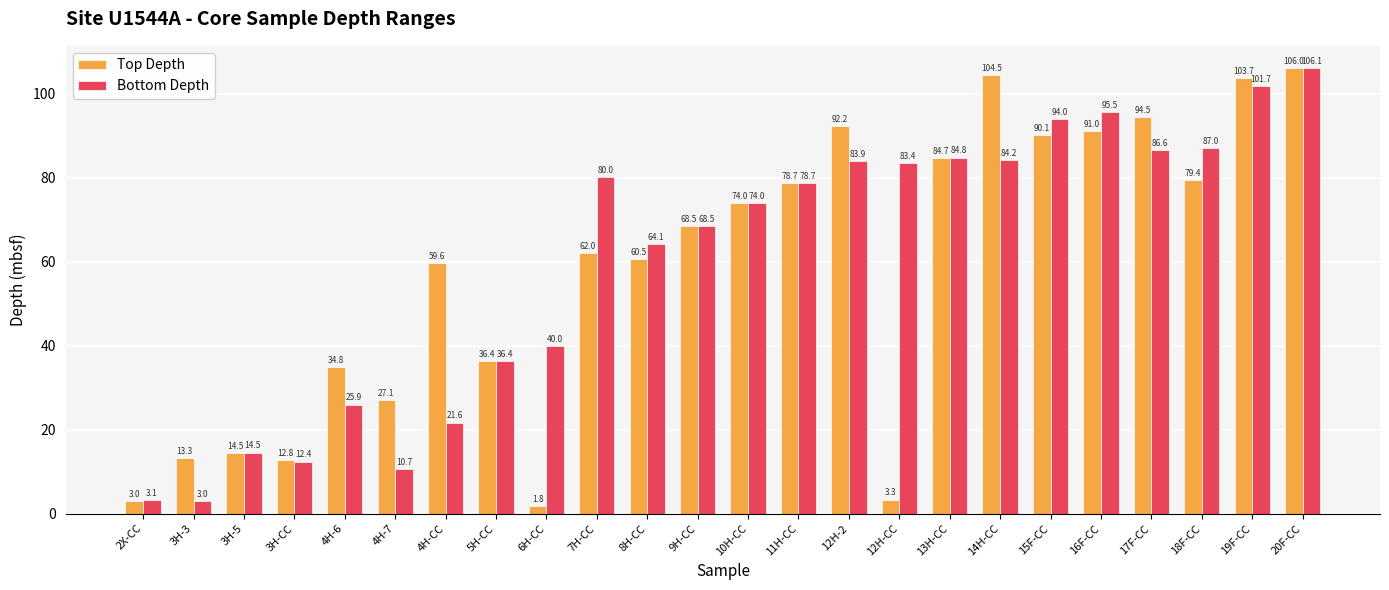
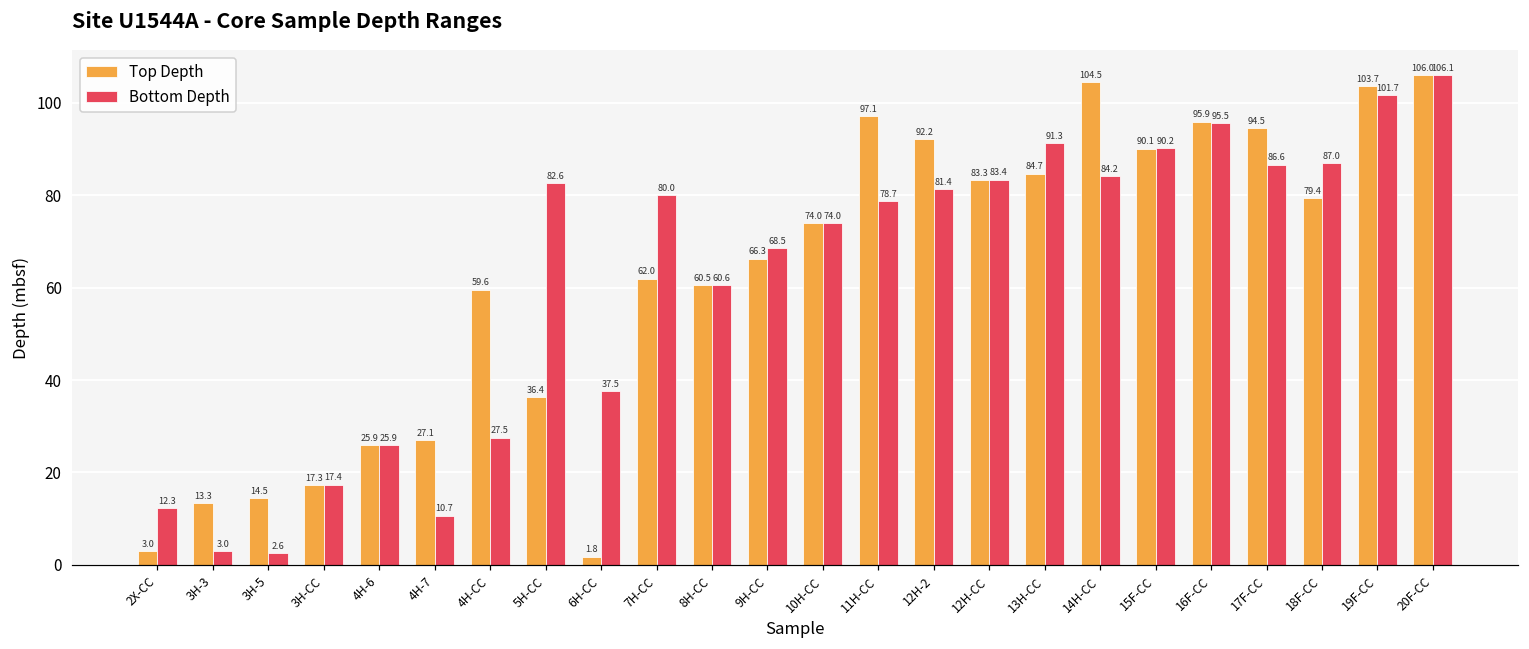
  {
    "Top Depth": {
      "2X-CC": 3.0,
      "3H-3": 13.3,
      "3H-5": 14.5,
-     "3H-CC": 12.8,
-     "4H-6": 34.8,
+     "3H-CC": 17.3,
+     "4H-6": 25.9,
      "4H-7": 27.1,
      "4H-CC": 59.6,
      "5H-CC": 36.4,
      "6H-CC": 1.8,
      "7H-CC": 62.0,
      "8H-CC": 60.5,
-     "9H-CC": 68.5,
+     "9H-CC": 66.3,
      "10H-CC": 74.0,
-     "11H-CC": 78.7,
+     "11H-CC": 97.1,
      "12H-2": 92.2,
-     "12H-CC": 3.3,
+     "12H-CC": 83.3,
      "13H-CC": 84.7,
      "14H-CC": 104.5,
      "15F-CC": 90.1,
-     "16F-CC": 91.0,
+     "16F-CC": 95.9,
      "17F-CC": 94.5,
      "18F-CC": 79.4,
      "19F-CC": 103.7,
      "20F-CC": 106.0
    },
    "Bottom Depth": {
-     "2X-CC": 3.1,
+     "2X-CC": 12.3,
      "3H-3": 3.0,
-     "3H-5": 14.5,
-     "3H-CC": 12.4,
+     "3H-5": 2.6,
+     "3H-CC": 17.4,
      "4H-6": 25.9,
      "4H-7": 10.7,
-     "4H-CC": 21.6,
-     "5H-CC": 36.4,
-     "6H-CC": 40.0,
+     "4H-CC": 27.5,
+     "5H-CC": 82.6,
+     "6H-CC": 37.5,
      "7H-CC": 80.0,
-     "8H-CC": 64.1,
+     "8H-CC": 60.6,
      "9H-CC": 68.5,
      "10H-CC": 74.0,
      "11H-CC": 78.7,
-     "12H-2": 83.9,
+     "12H-2": 81.4,
      "12H-CC": 83.4,
-     "13H-CC": 84.8,
+     "13H-CC": 91.3,
      "14H-CC": 84.2,
-     "15F-CC": 94.0,
+     "15F-CC": 90.2,
      "16F-CC": 95.5,
      "17F-CC": 86.6,
      "18F-CC": 87.0,
      "19F-CC": 101.7,
      "20F-CC": 106.1
    }
  }
